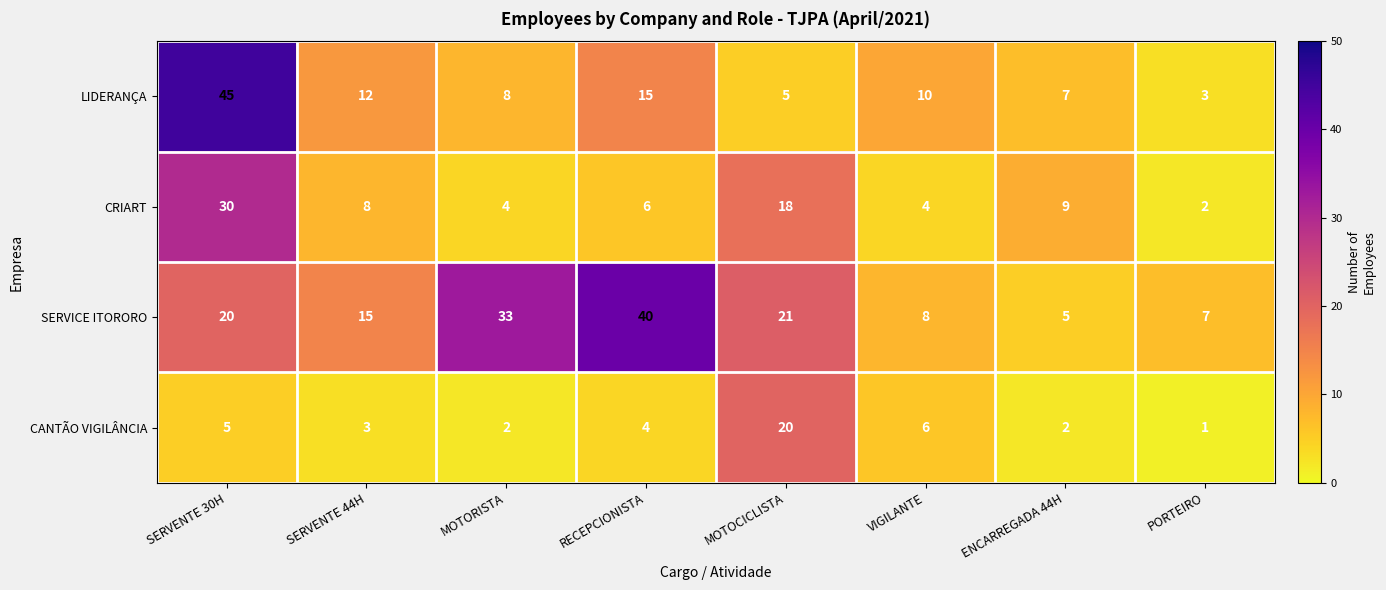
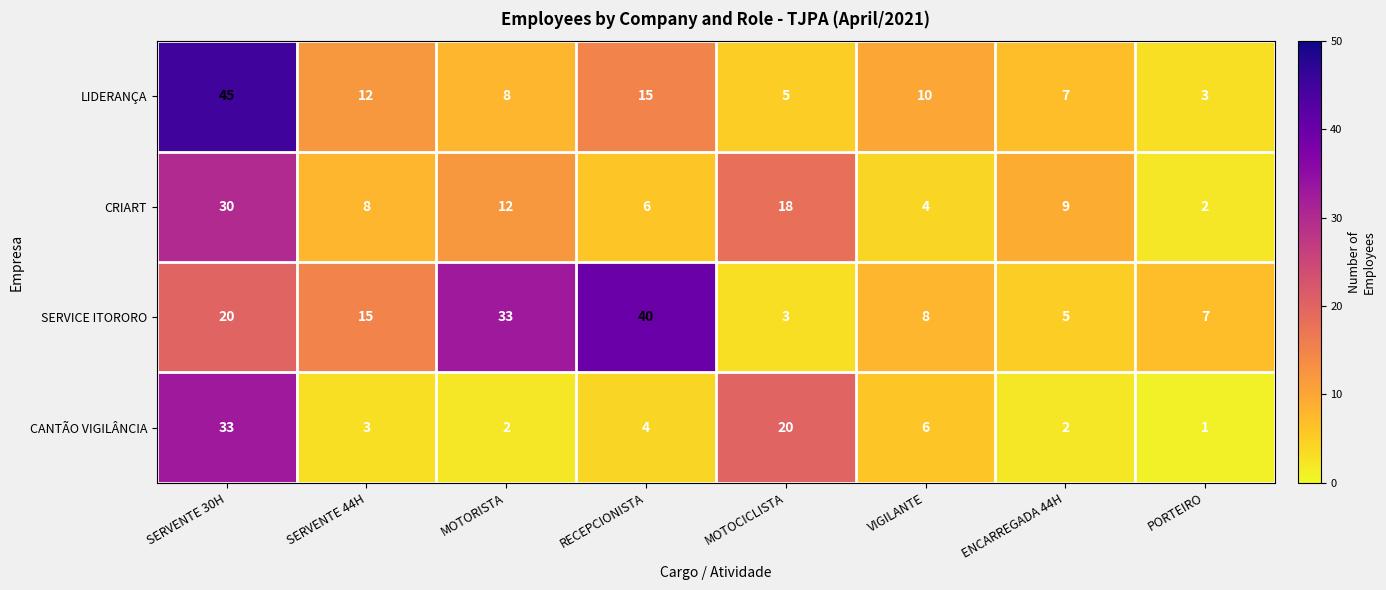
  {
    "LIDERANÇA": {
      "SERVENTE 30H": 45,
      "SERVENTE 44H": 12,
      "MOTORISTA": 8,
      "RECEPCIONISTA": 15,
      "MOTOCICLISTA": 5,
      "VIGILANTE": 10,
      "ENCARREGADA 44H": 7,
      "PORTEIRO": 3
    },
    "CRIART": {
      "SERVENTE 30H": 30,
      "SERVENTE 44H": 8,
-     "MOTORISTA": 4,
+     "MOTORISTA": 12,
      "RECEPCIONISTA": 6,
      "MOTOCICLISTA": 18,
      "VIGILANTE": 4,
      "ENCARREGADA 44H": 9,
      "PORTEIRO": 2
    },
    "SERVICE ITORORO": {
      "SERVENTE 30H": 20,
      "SERVENTE 44H": 15,
      "MOTORISTA": 33,
      "RECEPCIONISTA": 40,
-     "MOTOCICLISTA": 21,
+     "MOTOCICLISTA": 3,
      "VIGILANTE": 8,
      "ENCARREGADA 44H": 5,
      "PORTEIRO": 7
    },
    "CANTÃO VIGILÂNCIA": {
-     "SERVENTE 30H": 5,
+     "SERVENTE 30H": 33,
      "SERVENTE 44H": 3,
      "MOTORISTA": 2,
      "RECEPCIONISTA": 4,
      "MOTOCICLISTA": 20,
      "VIGILANTE": 6,
      "ENCARREGADA 44H": 2,
      "PORTEIRO": 1
    }
  }
